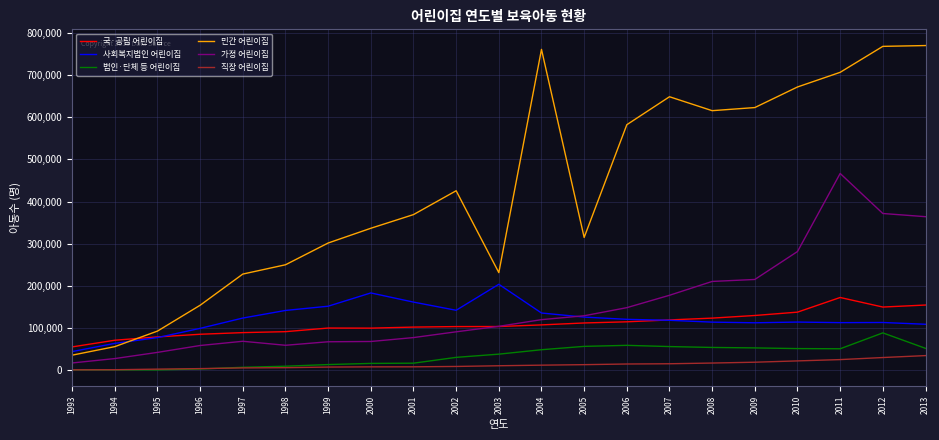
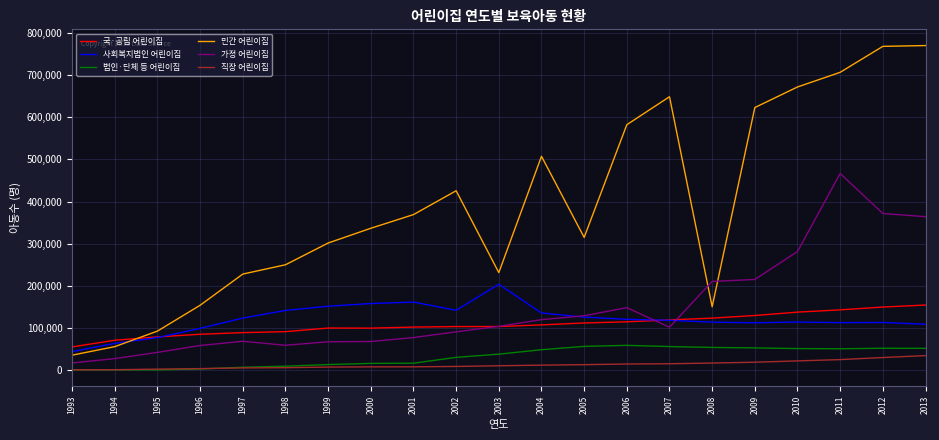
  {
    "국·공립 어린이집": {
      "1993": "60,000",
      "1994": "70,000",
      "1996": "90,000",
      "1997": "90,000",
      "1998": "90,000",
      "1999": "100,000",
      "2000": "100,000",
      "2001": "100,000",
      "2002": "100,000",
      "2004": "110,000",
      "2005": "110,000",
      "2008": "120,000",
      "2009": "130,000",
      "2010": "140,000",
-     "2011": "170,000",
+     "2011": "140,000",
      "2012": "150,000",
      "2013": "150,000"
    },
    "사회복지법인 어린이집": {
      "1993": "40,000",
      "1994": "60,000",
      "1996": "100,000",
      "1997": "120,000",
      "1998": "140,000",
      "1999": "150,000",
-     "2000": "180,000",
+     "2000": "160,000",
      "2001": "160,000",
      "2002": "140,000",
      "2003": "200,000",
      "2004": "140,000",
      "2008": "110,000",
      "2009": "110,000",
      "2010": "110,000",
      "2011": "110,000",
      "2012": "110,000",
      "2013": "110,000"
    },
    "법인·단체 등 어린이집": {
      "2000": "20,000",
      "2001": "20,000",
      "2002": "30,000",
      "2003": "40,000",
      "2004": "50,000",
      "2005": "60,000",
      "2006": "60,000",
      "2007": "60,000",
      "2008": "50,000",
      "2009": "50,000",
      "2010": "50,000",
      "2011": "50,000",
-     "2012": "90,000",
+     "2012": "50,000",
      "2013": "50,000"
    },
    "민간 어린이집": {
      "1993": "40,000",
      "1994": "60,000",
      "1995": "90,000",
      "1996": "150,000",
      "1997": "230,000",
      "1998": "250,000",
      "1999": "300,000",
      "2000": "340,000",
      "2001": "370,000",
      "2002": "430,000",
      "2003": "230,000",
-     "2004": "760,000",
+     "2004": "510,000",
      "2005": "310,000",
      "2006": "580,000",
      "2007": "650,000",
-     "2008": "620,000",
+     "2008": "150,000",
      "2009": "620,000",
      "2010": "670,000",
      "2011": "710,000",
      "2012": "770,000",
      "2013": "770,000"
    },
    "가정 어린이집": {
      "1993": "20,000",
      "1994": "30,000",
      "1995": "40,000",
      "1996": "60,000",
      "1997": "70,000",
      "1998": "60,000",
      "1999": "70,000",
      "2000": "70,000",
      "2001": "80,000",
      "2002": "90,000",
      "2004": "120,000",
      "2006": "150,000",
-     "2007": "180,000",
+     "2007": "100,000",
      "2008": "210,000",
      "2009": "220,000",
      "2010": "280,000",
      "2011": "470,000",
      "2012": "370,000",
      "2013": "360,000"
    },
    "직장 어린이집": {
      "2000": "10,000",
      "2001": "10,000",
      "2002": "10,000",
      "2003": "10,000",
      "2004": "10,000",
      "2005": "10,000",
      "2006": "10,000",
      "2007": "20,000",
      "2008": "20,000",
      "2009": "20,000",
      "2010": "20,000",
      "2011": "20,000",
      "2012": "30,000",
      "2013": "30,000"
    }
  }
